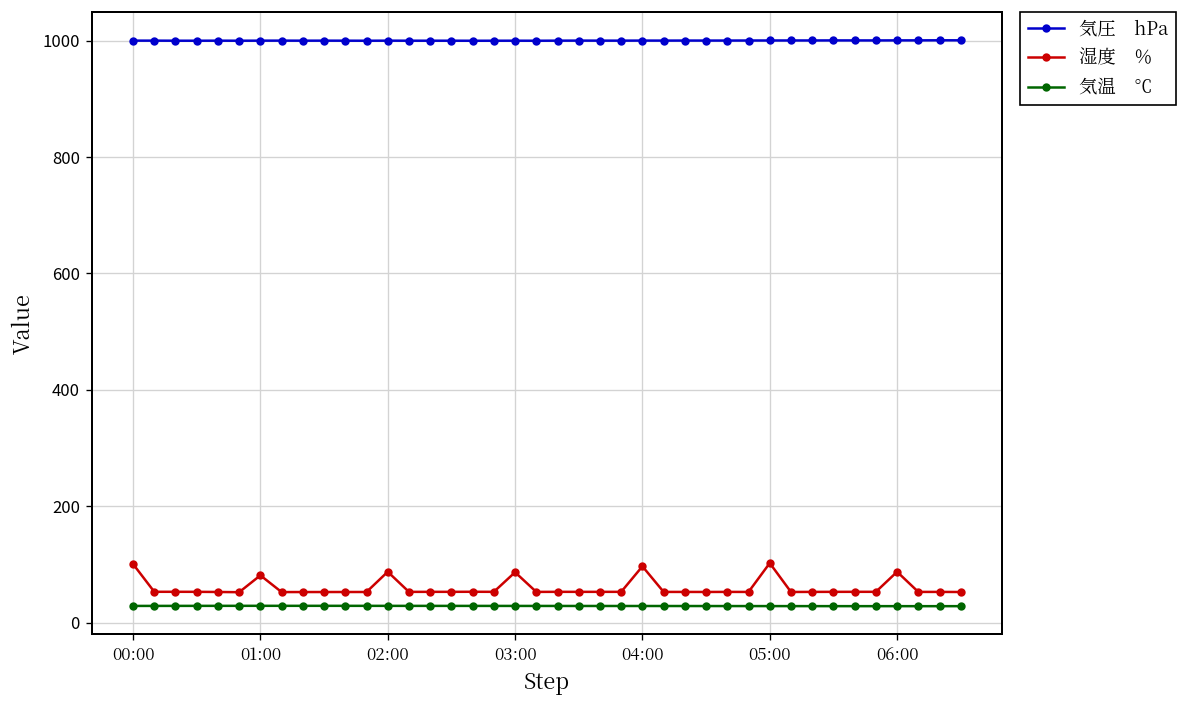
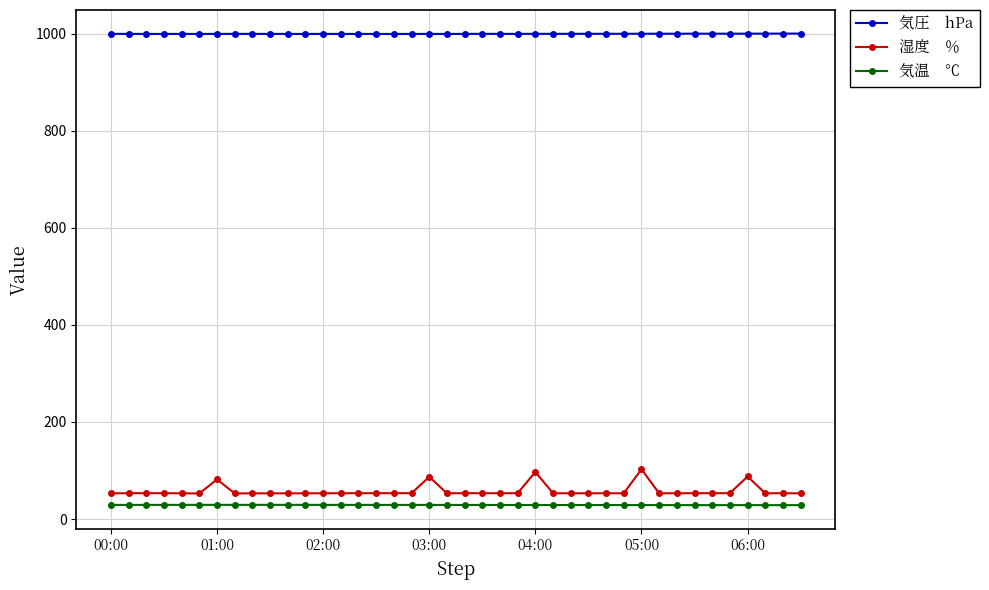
  {
    "気圧 hPa": {
      "00:00": 1000,
      "01:00": 1000,
      "02:00": 1000,
      "03:00": 1000,
      "04:00": 1000,
      "05:00": 1000,
      "06:00": 1000
    },
    "湿度 ％": {
-     "00:00": 100,
+     "00:00": 50,
      "01:00": 80,
-     "02:00": 90,
+     "02:00": 50,
      "03:00": 90,
      "04:00": 100,
      "05:00": 100,
      "06:00": 90
    },
    "気温 ℃": {
      "00:00": 30,
      "01:00": 30,
      "02:00": 30,
      "03:00": 30,
      "04:00": 30,
      "05:00": 30,
      "06:00": 30
    }
  }
